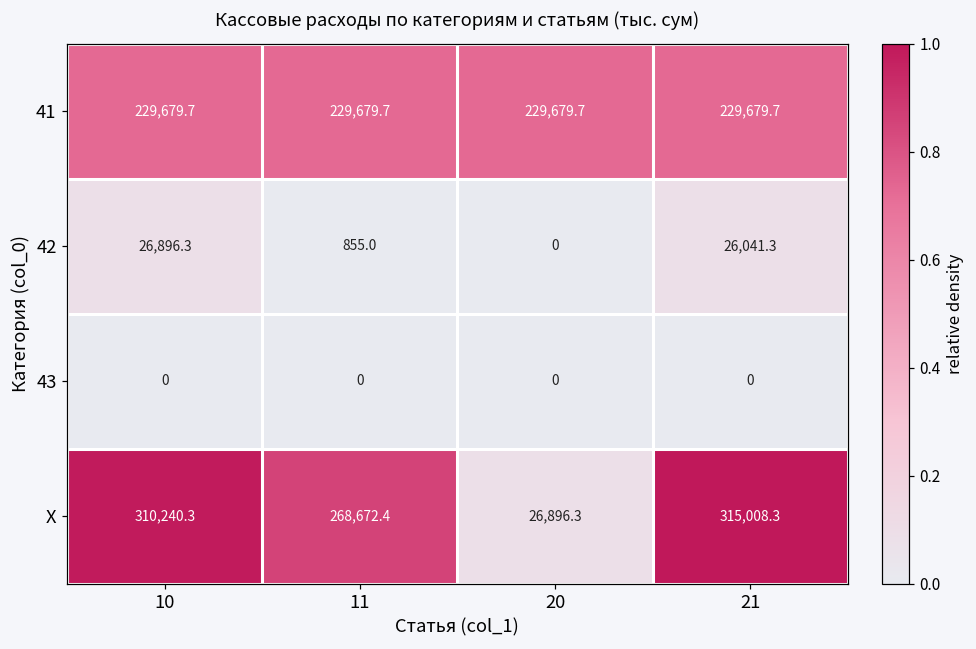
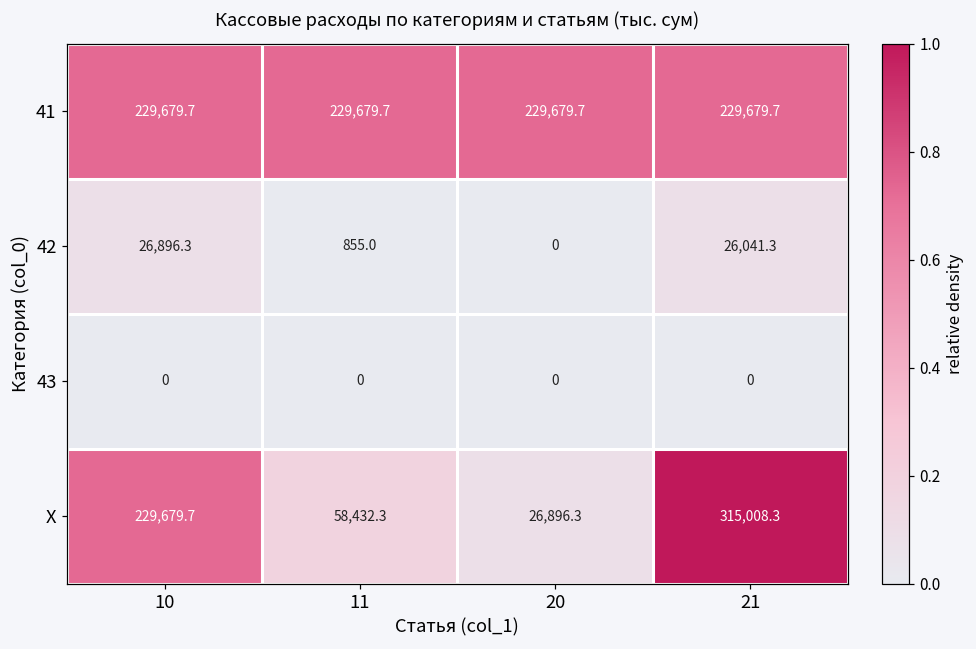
  {
    "41": {
      "10": "229,679.7",
      "11": "229,679.7",
      "20": "229,679.7",
      "21": "229,679.7"
    },
    "42": {
      "10": "26,896.3",
      "11": "855.0",
      "20": "0",
      "21": "26,041.3"
    },
    "43": {
      "10": "0",
      "11": "0",
      "20": "0",
      "21": "0"
    },
    "X": {
-     "10": "310,240.3",
-     "11": "268,672.4",
+     "10": "229,679.7",
+     "11": "58,432.3",
      "20": "26,896.3",
      "21": "315,008.3"
    }
  }
